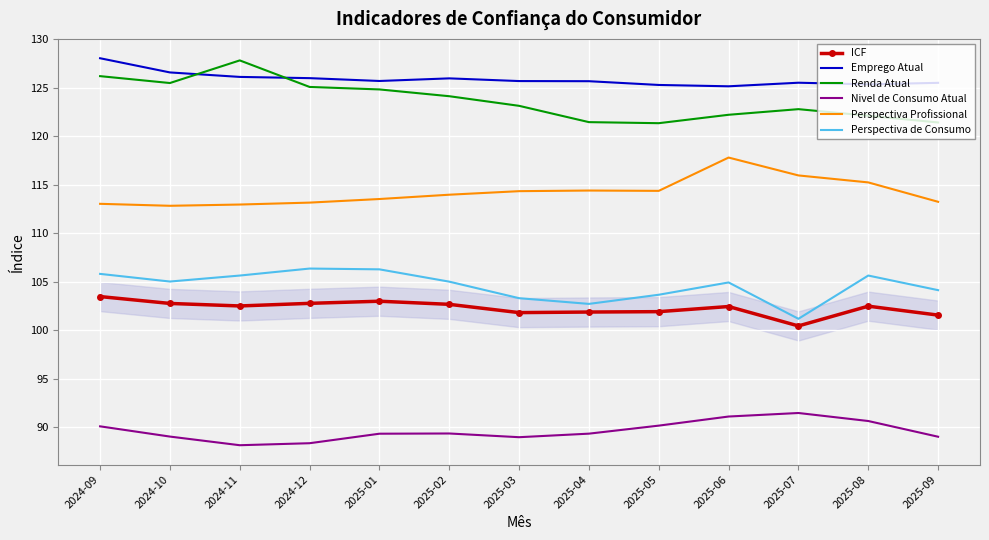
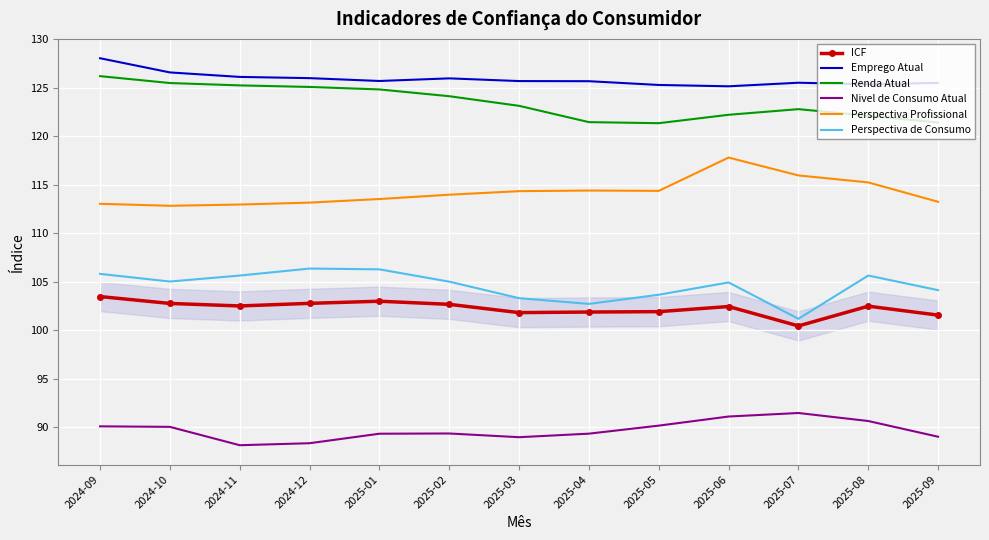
  {
    "ICF": {
      "2024-09": 103,
      "2024-10": 103,
      "2024-11": 103,
      "2024-12": 103,
      "2025-01": 103,
      "2025-02": 103,
      "2025-03": 102,
      "2025-04": 102,
      "2025-05": 102,
      "2025-06": 102,
      "2025-07": 100,
      "2025-08": 102,
      "2025-09": 102
    },
    "Emprego Atual": {
      "2024-09": 128,
      "2024-10": 127,
      "2024-11": 126,
      "2024-12": 126,
      "2025-01": 126,
      "2025-02": 126,
      "2025-03": 126,
      "2025-04": 126,
      "2025-05": 125,
      "2025-06": 125,
      "2025-07": 126
    },
    "Renda Atual": {
      "2024-09": 126,
      "2024-10": 125,
-     "2024-11": 128,
+     "2024-11": 125,
      "2024-12": 125,
      "2025-01": 125,
      "2025-02": 124,
      "2025-03": 123,
      "2025-04": 121,
      "2025-05": 121,
      "2025-06": 122,
      "2025-07": 123
    },
    "Nivel de Consumo Atual": {
      "2024-09": 90,
-     "2024-10": 89,
+     "2024-10": 90,
      "2024-11": 88,
      "2024-12": 88,
      "2025-01": 89,
      "2025-02": 89,
      "2025-03": 89,
      "2025-04": 89,
      "2025-05": 90,
      "2025-06": 91,
      "2025-07": 91,
      "2025-08": 91,
      "2025-09": 89
    },
    "Perspectiva Profissional": {
      "2024-09": 113,
      "2024-10": 113,
      "2024-11": 113,
      "2024-12": 113,
      "2025-01": 114,
      "2025-02": 114,
      "2025-03": 114,
      "2025-04": 114,
      "2025-05": 114,
      "2025-06": 118,
      "2025-07": 116,
      "2025-08": 115,
      "2025-09": 113
    },
    "Perspectiva de Consumo": {
      "2024-09": 106,
      "2024-10": 105,
      "2024-11": 106,
      "2024-12": 106,
      "2025-01": 106,
      "2025-02": 105,
      "2025-04": 103,
      "2025-06": 105,
      "2025-07": 101,
      "2025-08": 106,
      "2025-09": 104
    }
  }
